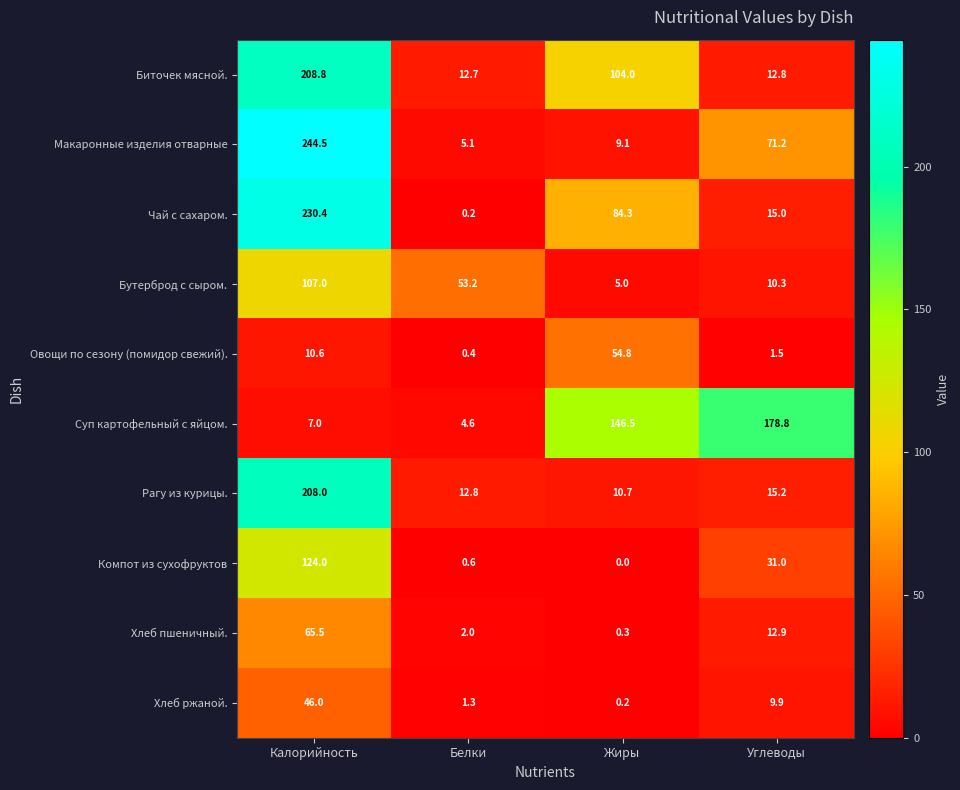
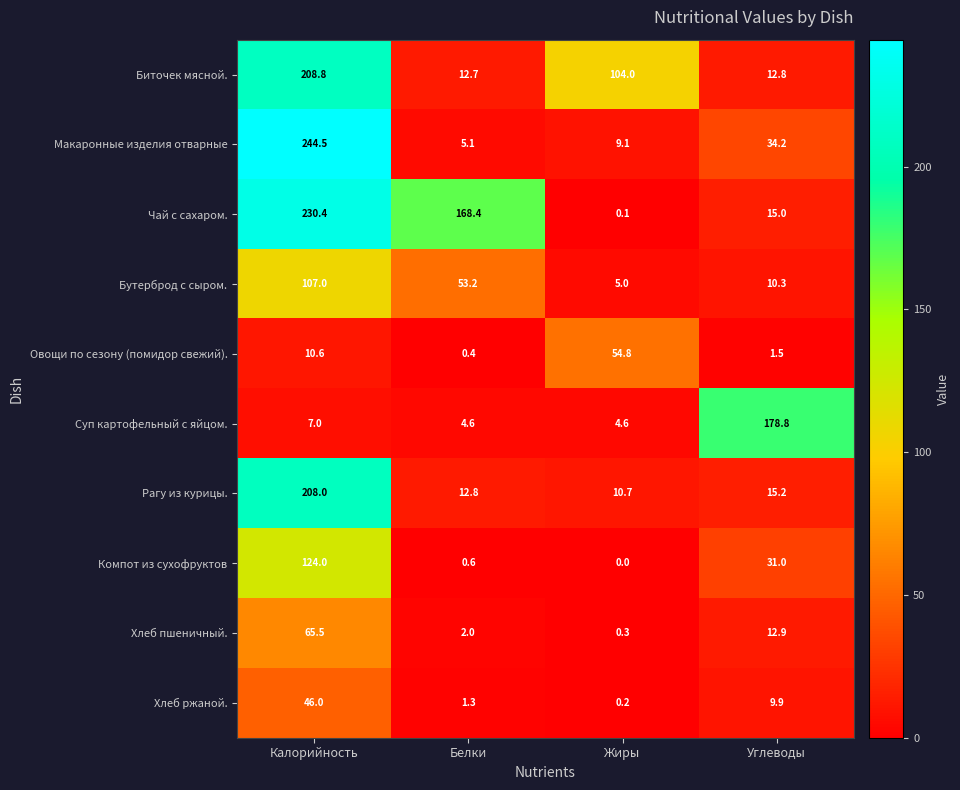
  {
    "Биточек мясной.": {
      "Калорийность": 208.8,
      "Белки": 12.7,
      "Жиры": 104.0,
      "Углеводы": 12.8
    },
    "Макаронные изделия отварные": {
      "Калорийность": 244.5,
      "Белки": 5.1,
      "Жиры": 9.1,
-     "Углеводы": 71.2
+     "Углеводы": 34.2
    },
    "Чай с сахаром.": {
      "Калорийность": 230.4,
-     "Белки": 0.2,
-     "Жиры": 84.3,
+     "Белки": 168.4,
+     "Жиры": 0.1,
      "Углеводы": 15.0
    },
    "Бутерброд с сыром.": {
      "Калорийность": 107.0,
      "Белки": 53.2,
      "Жиры": 5.0,
      "Углеводы": 10.3
    },
    "Овощи по сезону (помидор свежий).": {
      "Калорийность": 10.6,
      "Белки": 0.4,
      "Жиры": 54.8,
      "Углеводы": 1.5
    },
    "Суп картофельный с яйцом.": {
      "Калорийность": 7.0,
      "Белки": 4.6,
-     "Жиры": 146.5,
+     "Жиры": 4.6,
      "Углеводы": 178.8
    },
    "Рагу из курицы.": {
      "Калорийность": 208.0,
      "Белки": 12.8,
      "Жиры": 10.7,
      "Углеводы": 15.2
    },
    "Компот из сухофруктов": {
      "Калорийность": 124.0,
      "Белки": 0.6,
      "Жиры": 0.0,
      "Углеводы": 31.0
    },
    "Хлеб пшеничный.": {
      "Калорийность": 65.5,
      "Белки": 2.0,
      "Жиры": 0.3,
      "Углеводы": 12.9
    },
    "Хлеб ржаной.": {
      "Калорийность": 46.0,
      "Белки": 1.3,
      "Жиры": 0.2,
      "Углеводы": 9.9
    }
  }
